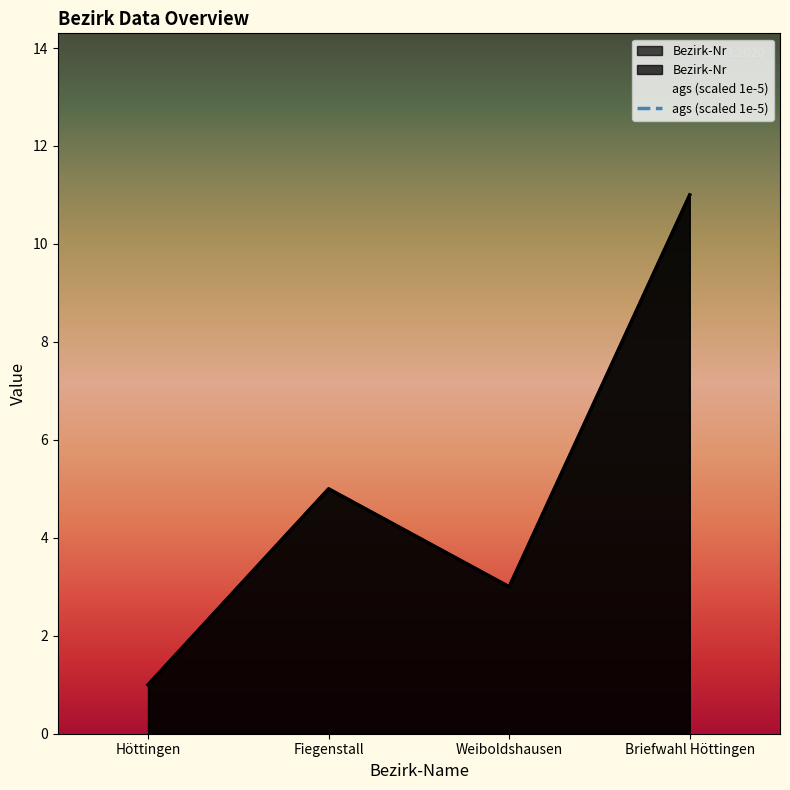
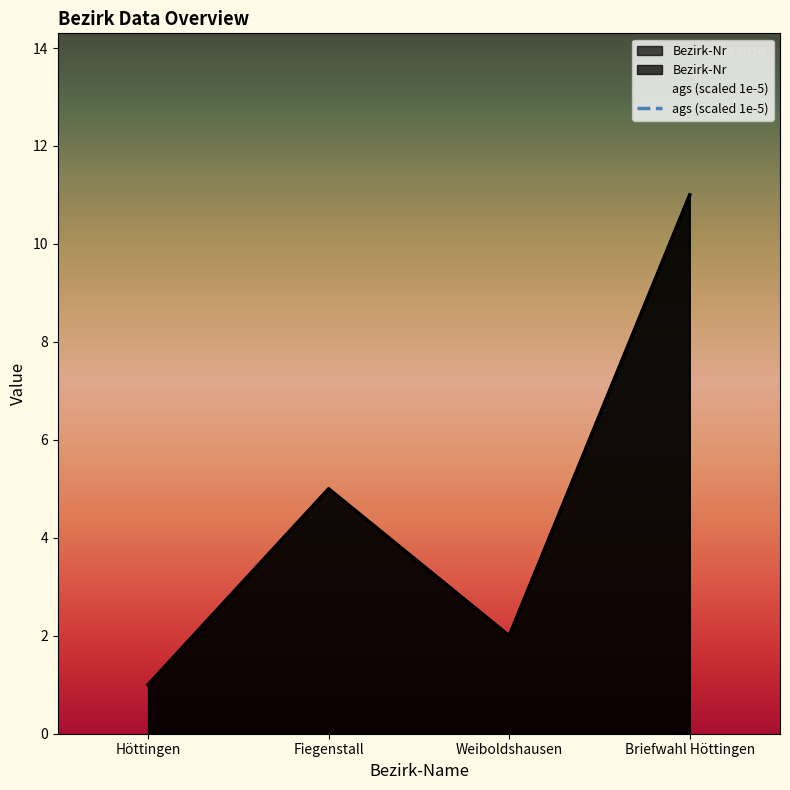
  {
    "Bezirk-Nr": {
      "Höttingen": 1,
      "Fiegenstall": 5,
-     "Weiboldshausen": 3,
+     "Weiboldshausen": 2,
      "Briefwahl Höttingen": 11
    }
  }
